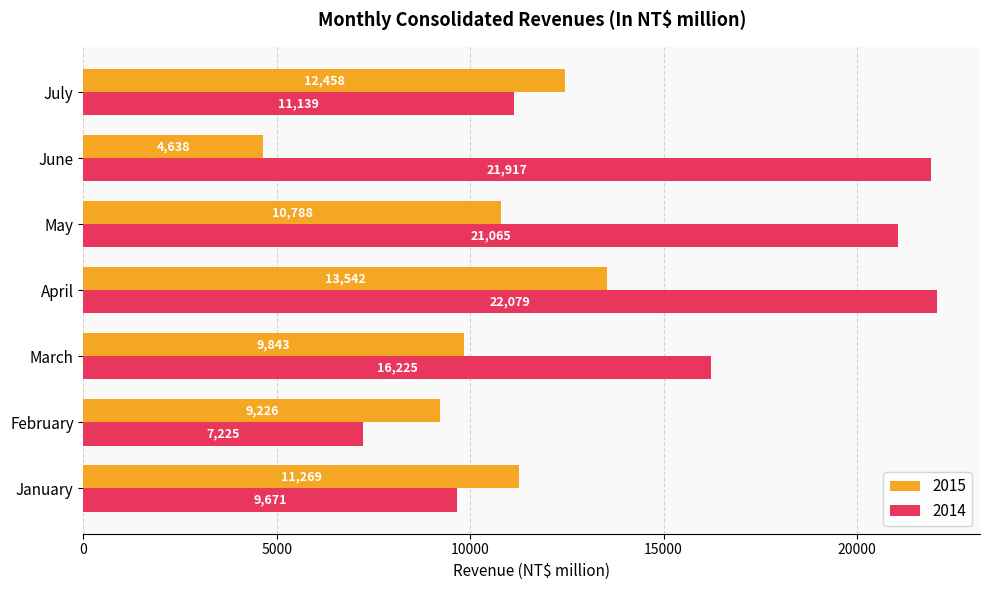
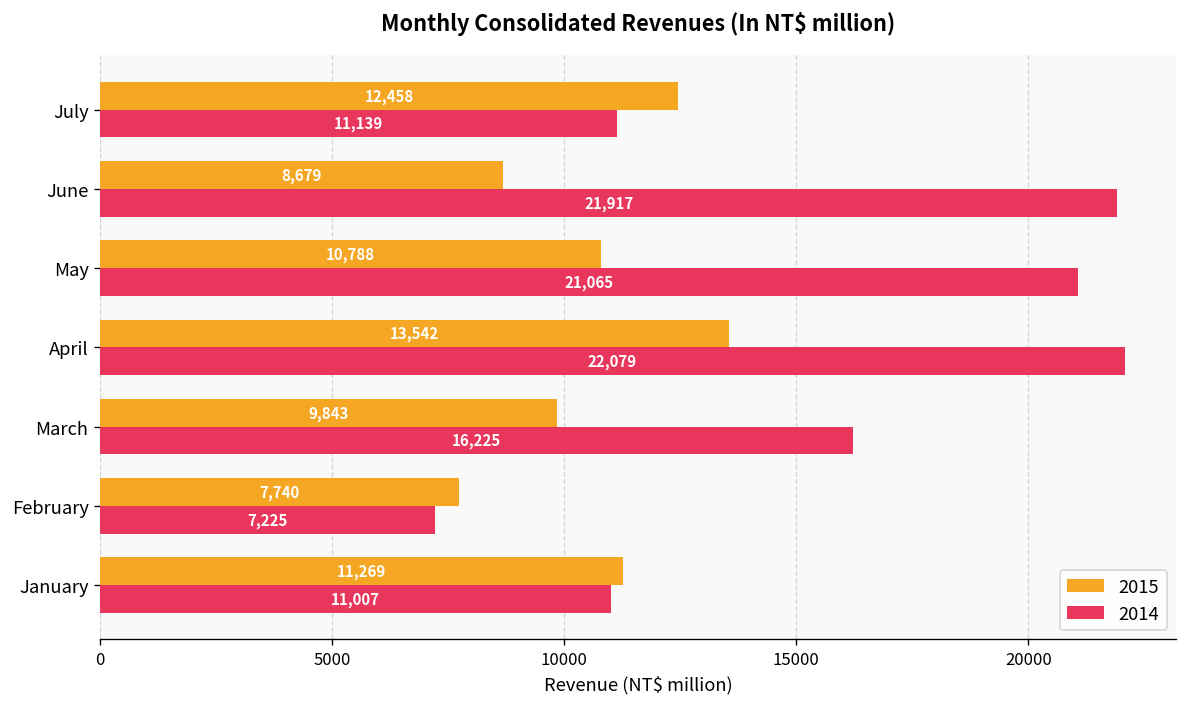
  {
    "2015": {
      "July": "12,458",
-     "June": "4,638",
+     "June": "8,679",
      "May": "10,788",
      "April": "13,542",
      "March": "9,843",
-     "February": "9,226",
+     "February": "7,740",
      "January": "11,269"
    },
    "2014": {
      "July": "11,139",
      "June": "21,917",
      "May": "21,065",
      "April": "22,079",
      "March": "16,225",
      "February": "7,225",
-     "January": "9,671"
+     "January": "11,007"
    }
  }
